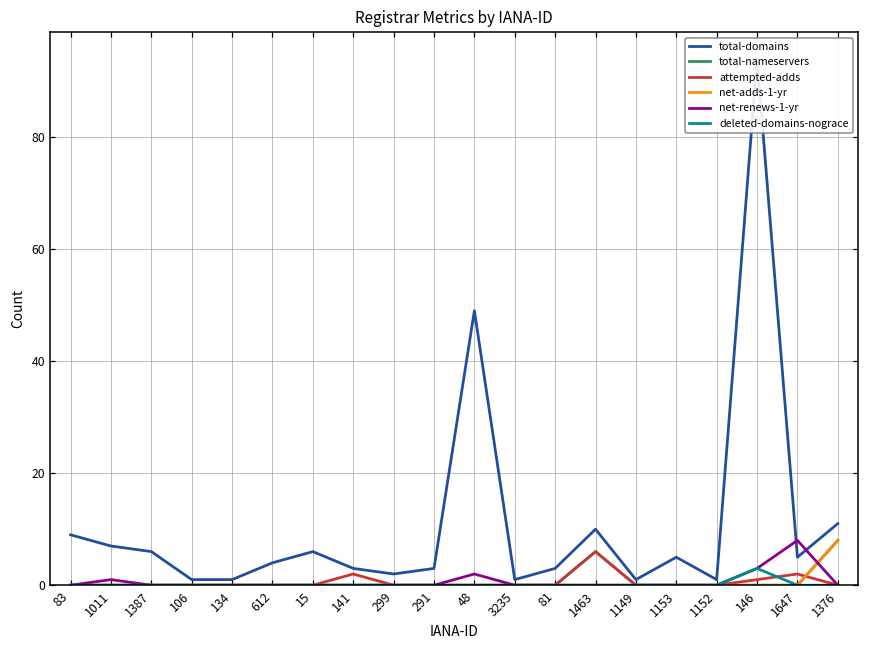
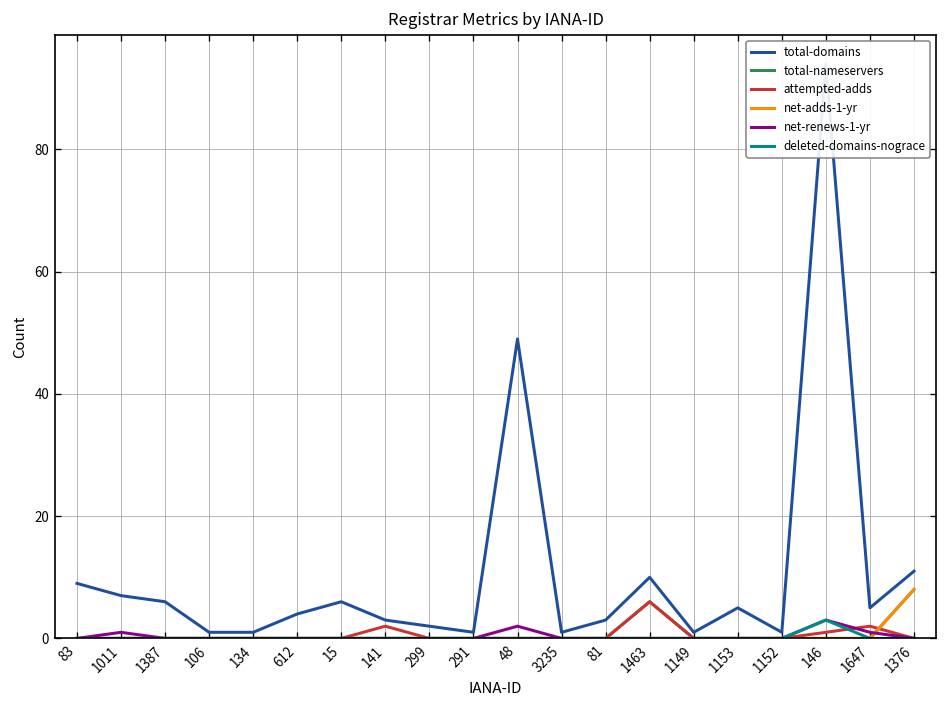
  {
    "total-domains": {
      "83": 9,
      "1011": 7,
      "1387": 6,
      "106": 1,
      "134": 1,
      "612": 4,
      "15": 6,
      "141": 3,
      "299": 2,
-     "291": 3,
+     "291": 1,
      "48": 49,
      "3235": 1,
      "81": 3,
      "1463": 10,
      "1149": 1,
      "1153": 5,
      "1152": 1,
      "1647": 5,
      "1376": 11
    },
    "attempted-adds": {
      "141": 2,
      "146": 1,
      "1647": 2
    },
    "net-renews-1-yr": {
      "1011": 1,
      "48": 2,
-     "1647": 8
+     "1647": 1
    }
  }
